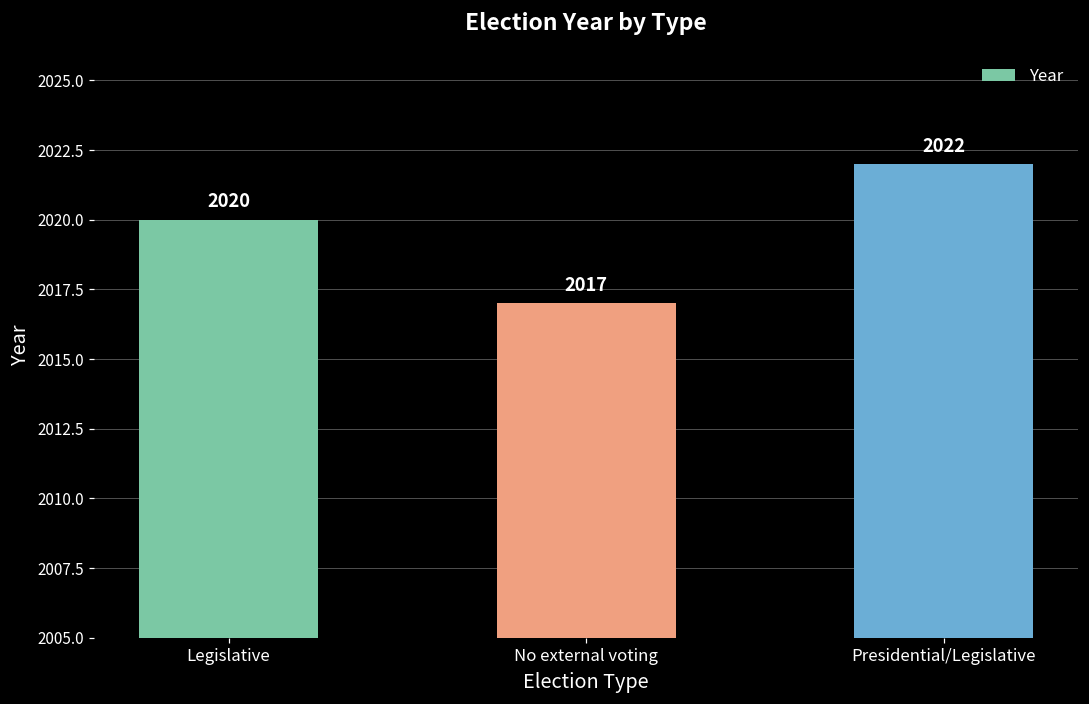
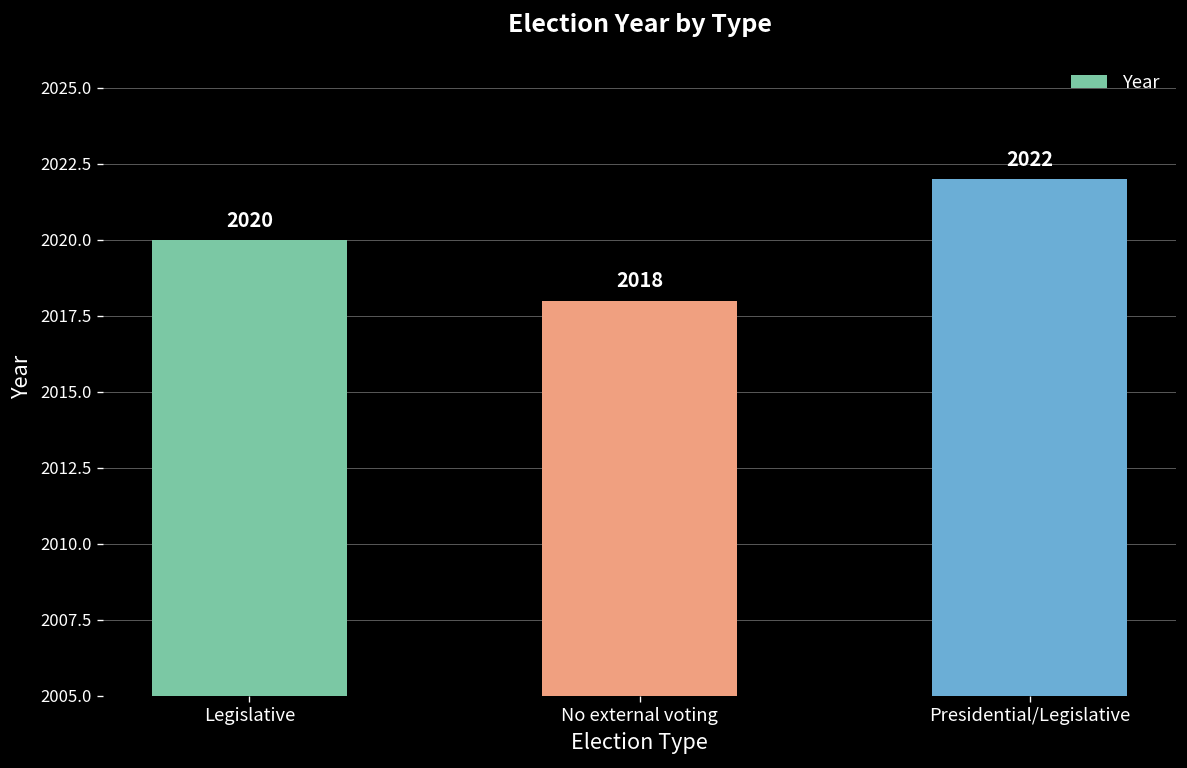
  {
    "Legislative": 2020,
-   "No external voting": 2017,
+   "No external voting": 2018,
    "Presidential/Legislative": 2022
  }
